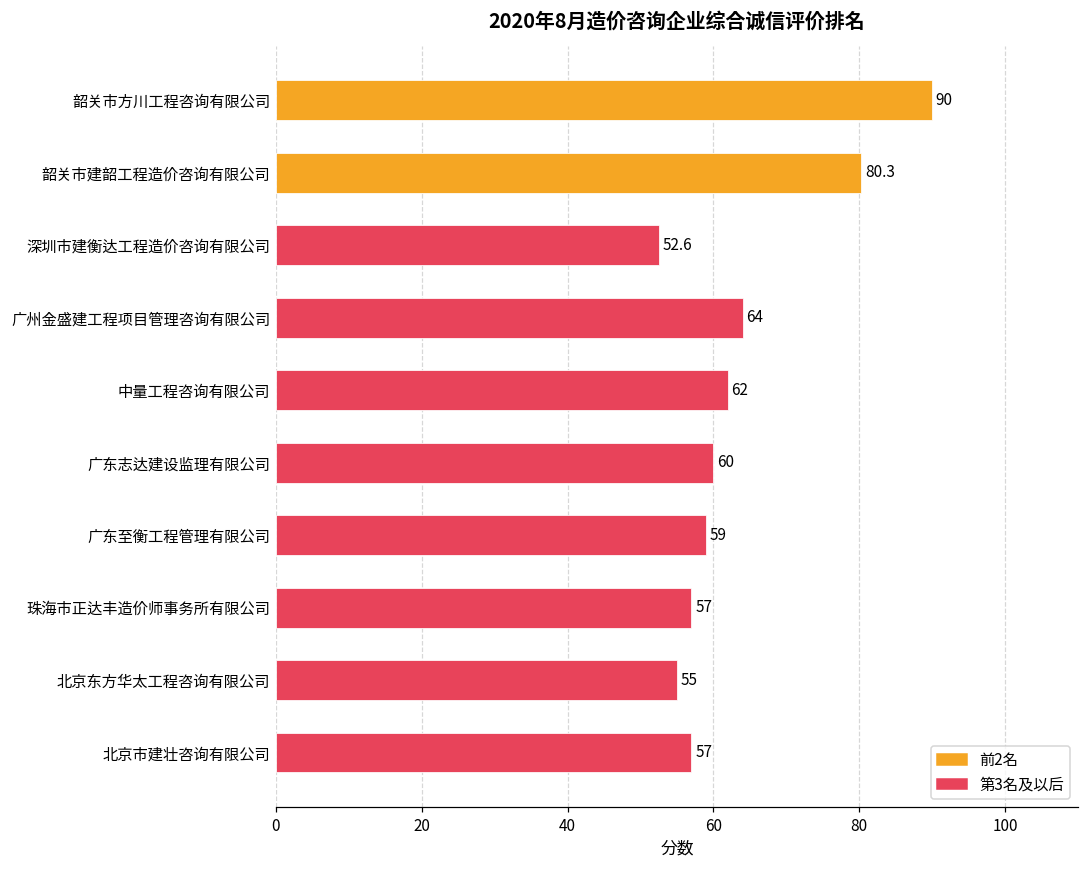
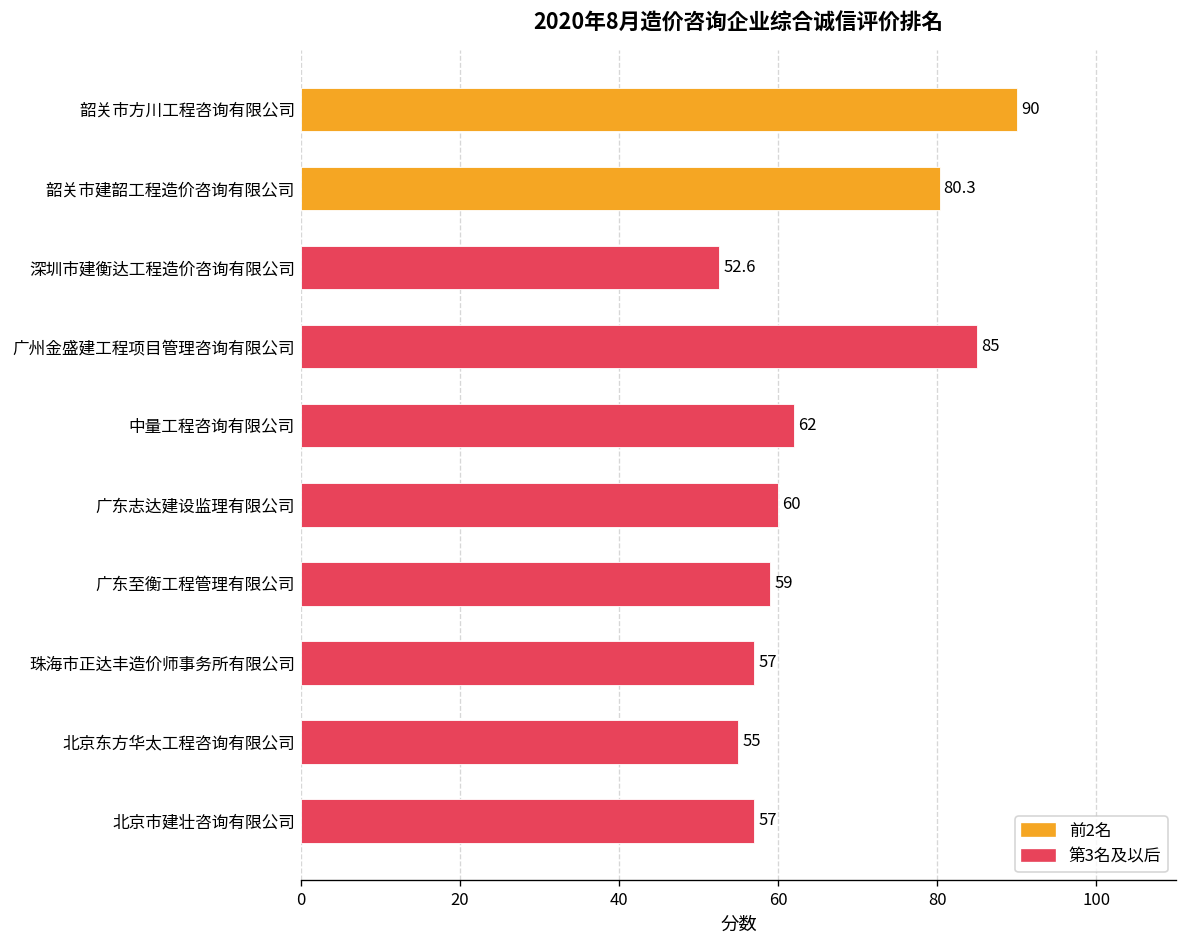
  {
    "韶关市方川工程咨询有限公司": 90,
    "韶关市建韶工程造价咨询有限公司": 80.3,
    "深圳市建衡达工程造价咨询有限公司": 52.6,
-   "广州金盛建工程项目管理咨询有限公司": 64,
+   "广州金盛建工程项目管理咨询有限公司": 85,
    "中量工程咨询有限公司": 62,
    "广东志达建设监理有限公司": 60,
    "广东至衡工程管理有限公司": 59,
    "珠海市正达丰造价师事务所有限公司": 57,
    "北京东方华太工程咨询有限公司": 55,
    "北京市建壮咨询有限公司": 57
  }
